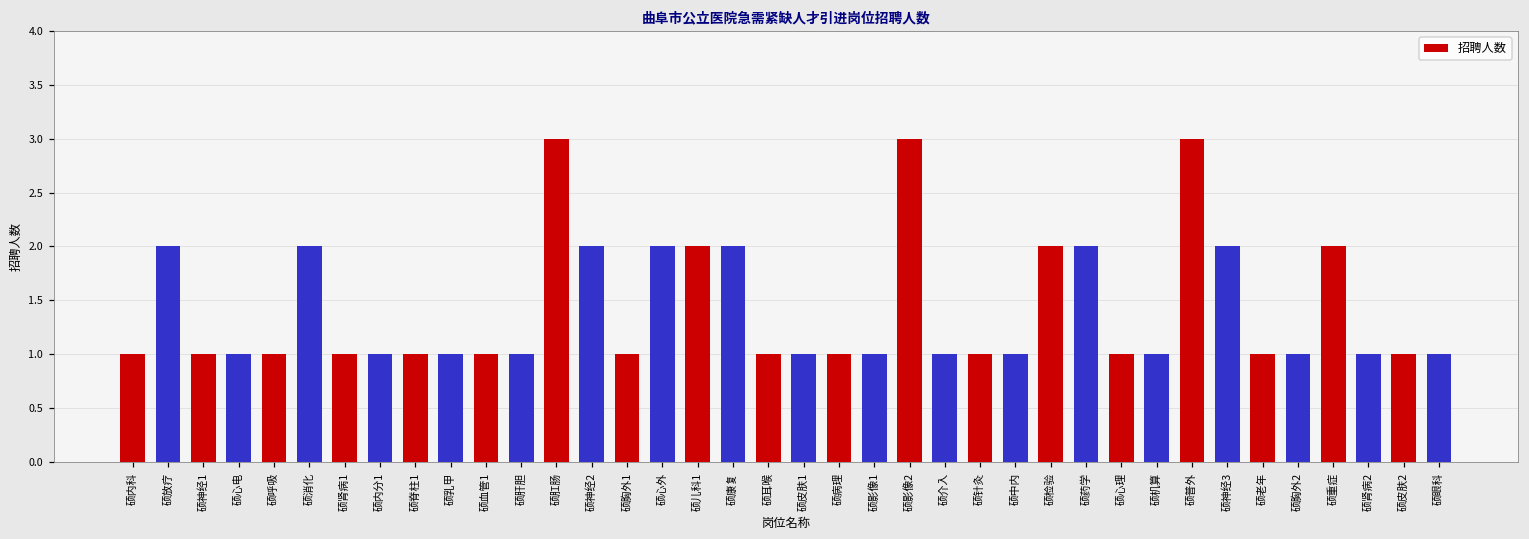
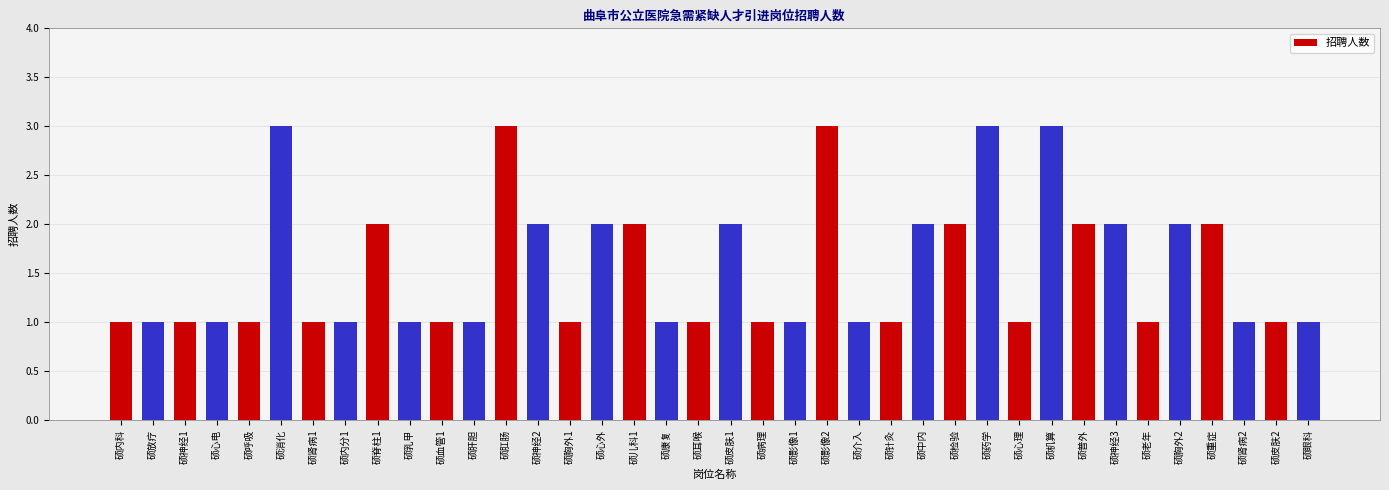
  {
    "硕内科": 1,
-   "硕放疗": 2,
+   "硕放疗": 1,
    "硕神经1": 1,
    "硕心电": 1,
    "硕呼吸": 1,
-   "硕消化": 2,
+   "硕消化": 3,
    "硕肾病1": 1,
    "硕内分1": 1,
-   "硕脊柱1": 1,
+   "硕脊柱1": 2,
    "硕乳甲": 1,
    "硕血管1": 1,
    "硕肝胆": 1,
    "硕肛肠": 3,
    "硕神经2": 2,
    "硕胸外1": 1,
    "硕心外": 2,
    "硕儿科1": 2,
-   "硕康复": 2,
+   "硕康复": 1,
    "硕耳喉": 1,
-   "硕皮肤1": 1,
+   "硕皮肤1": 2,
    "硕病理": 1,
    "硕影像1": 1,
    "硕影像2": 3,
    "硕介入": 1,
    "硕针灸": 1,
-   "硕中内": 1,
+   "硕中内": 2,
    "硕检验": 2,
-   "硕药学": 2,
+   "硕药学": 3,
    "硕心理": 1,
-   "硕机算": 1,
-   "硕普外": 3,
+   "硕机算": 3,
+   "硕普外": 2,
    "硕神经3": 2,
    "硕老年": 1,
-   "硕胸外2": 1,
+   "硕胸外2": 2,
    "硕重症": 2,
    "硕肾病2": 1,
    "硕皮肤2": 1,
    "硕眼科": 1
  }
